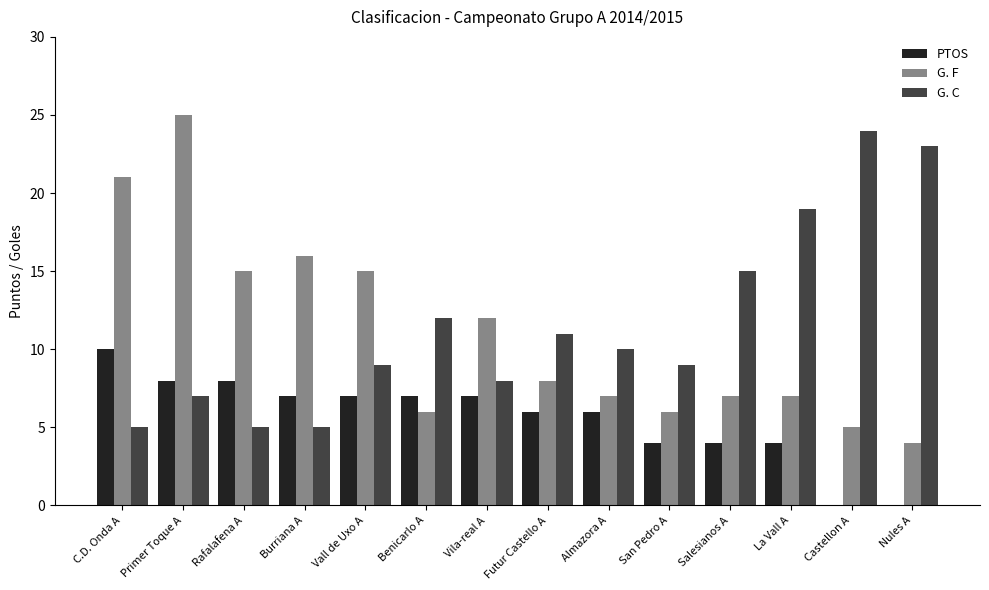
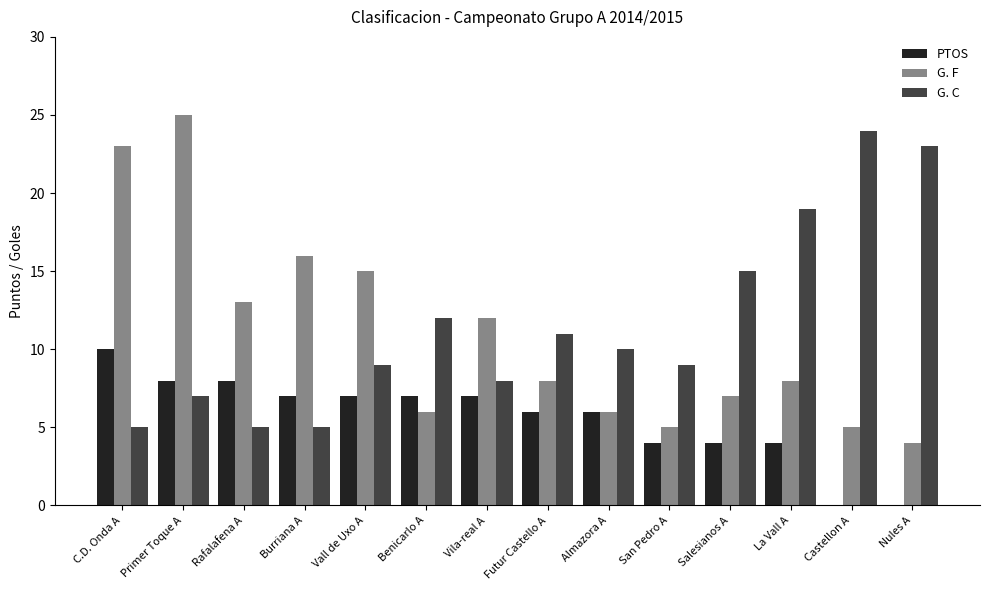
  {
    "G. F": {
-     "C.D. Onda A": 21,
+     "C.D. Onda A": 23,
      "Primer Toque A": 25,
-     "Rafalafena A": 15,
+     "Rafalafena A": 13,
      "Burriana A": 16,
      "Vall de Uxo A": 15,
      "Benicarlo A": 6,
      "Vila-real A": 12,
      "Futur Castello A": 8,
-     "Almazora A": 7,
-     "San Pedro A": 6,
+     "Almazora A": 6,
+     "San Pedro A": 5,
      "Salesianos A": 7,
-     "La Vall A": 7,
+     "La Vall A": 8,
      "Castellon A": 5,
      "Nules A": 4
    }
  }
